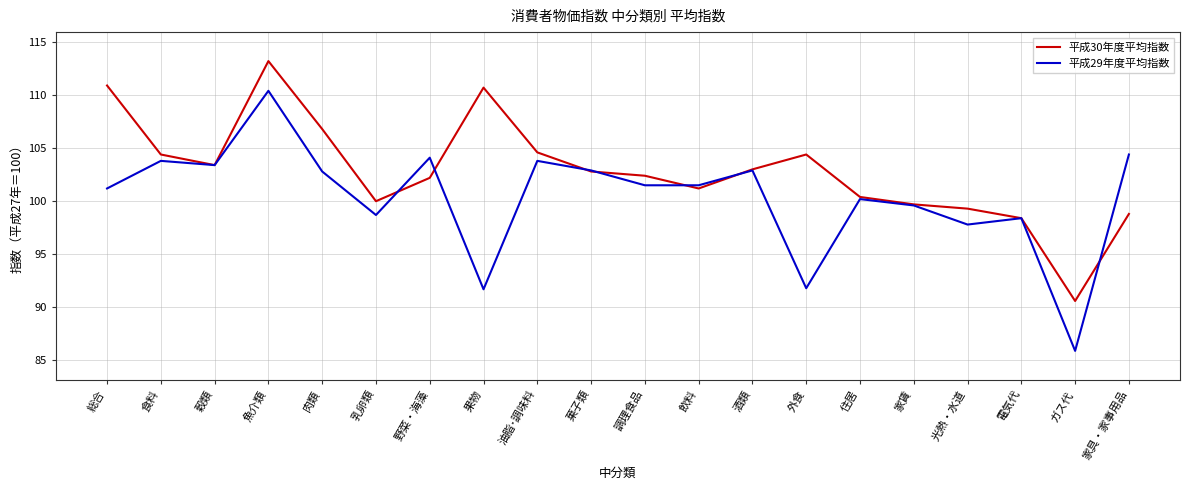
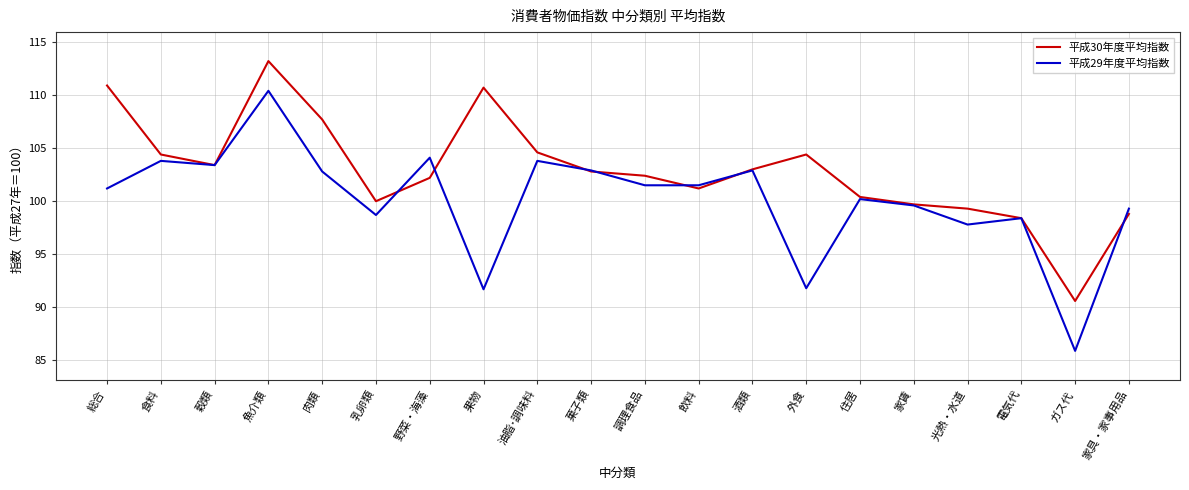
  {
    "平成30年度平均指数": {
      "総合": 110.9,
      "食料": 104.4,
      "魚介類": 113.2,
-     "肉類": 106.8,
+     "肉類": 107.7,
      "乳卵類": 100.0,
      "野菜・海藻": 102.2,
      "果物": 110.7,
      "油脂･調味料": 104.6,
      "調理食品": 102.4,
      "飲料": 101.2,
      "外食": 104.4,
      "光熱・水道": 99.3,
      "ガス代": 90.6,
      "家具・家事用品": 98.8
    },
    "平成29年度平均指数": {
      "総合": 101.2,
      "食料": 103.8,
      "魚介類": 110.4,
      "肉類": 102.8,
      "乳卵類": 98.7,
      "野菜・海藻": 104.1,
      "果物": 91.7,
      "油脂･調味料": 103.8,
      "調理食品": 101.5,
      "飲料": 101.5,
      "外食": 91.8,
      "光熱・水道": 97.8,
      "ガス代": 85.9,
-     "家具・家事用品": 104.4
+     "家具・家事用品": 99.3
    }
  }
